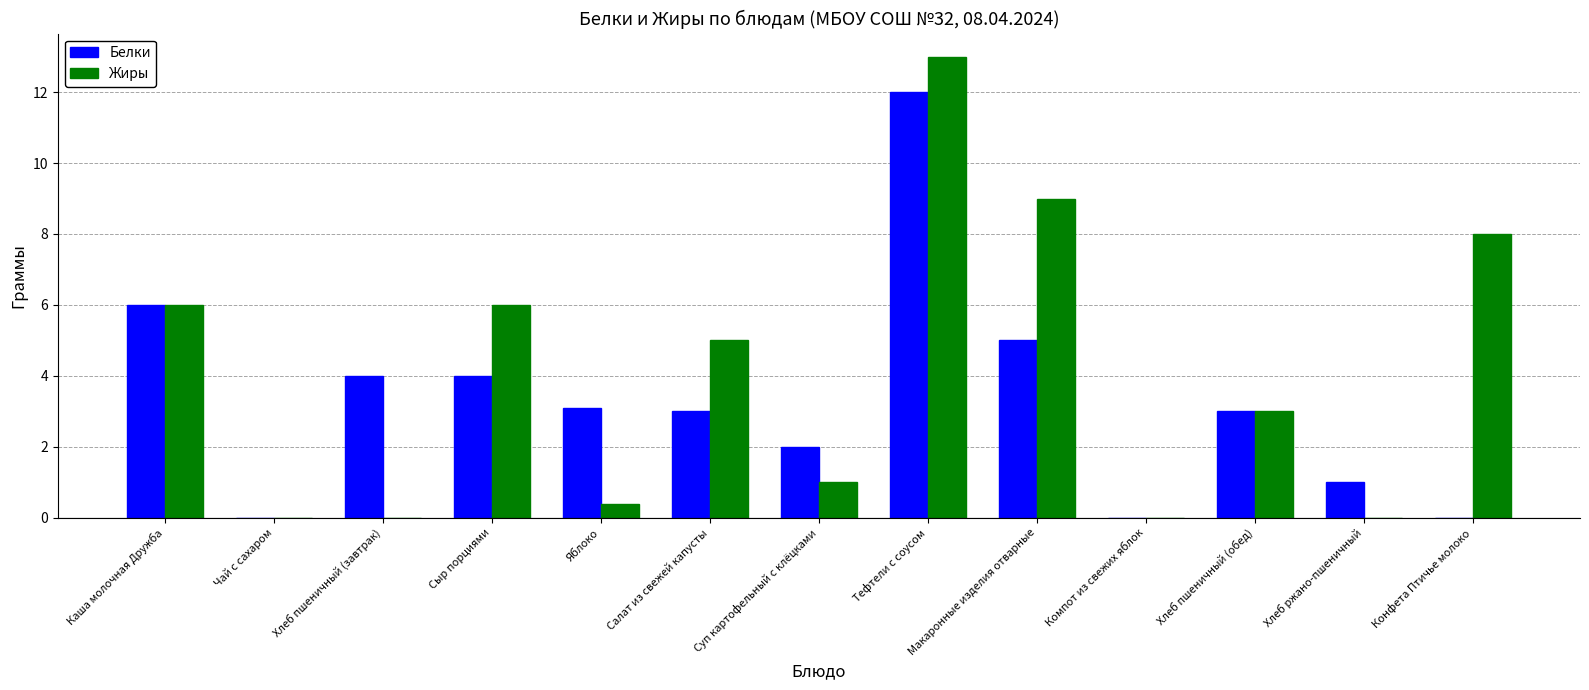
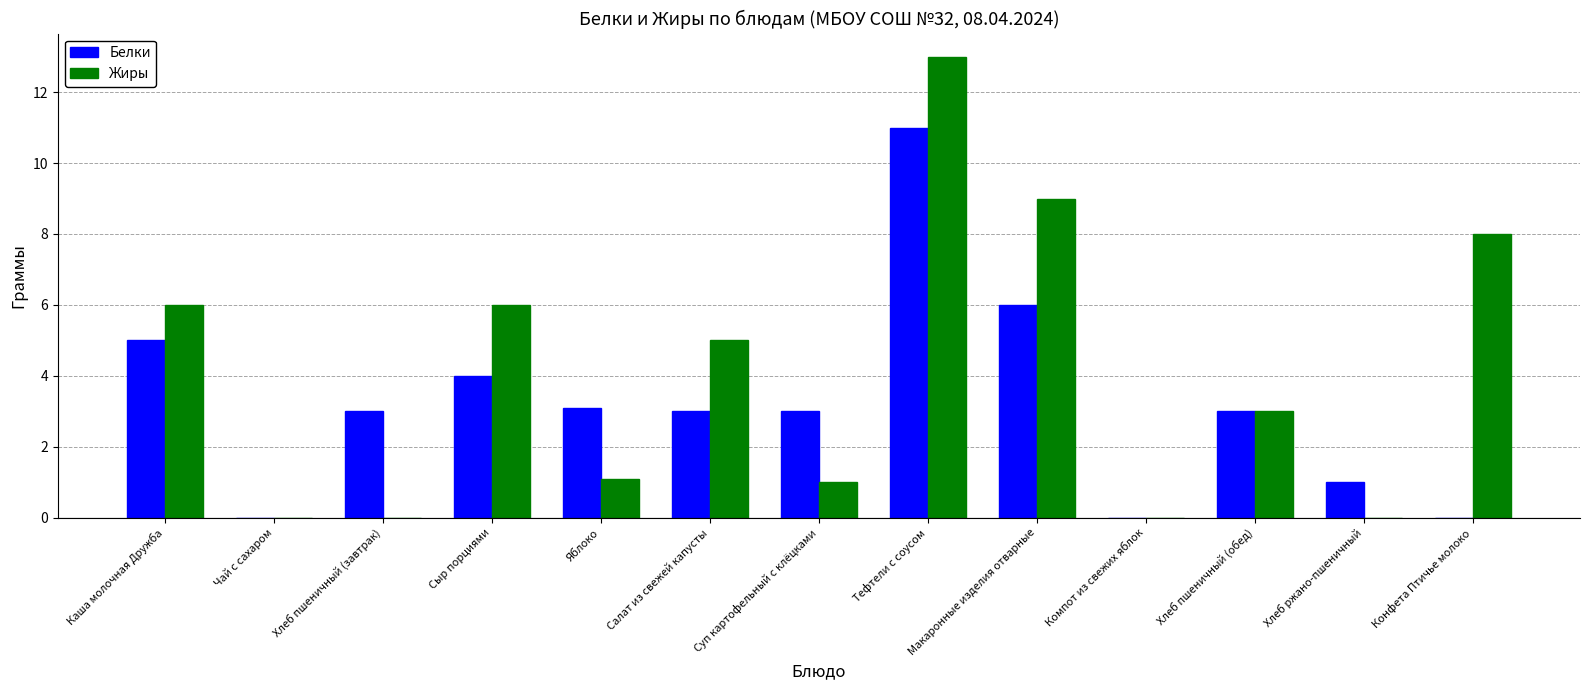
  {
    "Белки": {
-     "Каша молочная Дружба": 6,
+     "Каша молочная Дружба": 5,
      "Чай с сахаром": 0,
-     "Хлеб пшеничный (завтрак)": 4,
+     "Хлеб пшеничный (завтрак)": 3,
      "Сыр порциями": 4,
      "Яблоко": 3.1,
      "Салат из свежей капусты": 3,
-     "Суп картофельный с клёцками": 2,
-     "Тефтели с соусом": 12,
-     "Макаронные изделия отварные": 5,
+     "Суп картофельный с клёцками": 3,
+     "Тефтели с соусом": 11,
+     "Макаронные изделия отварные": 6,
      "Компот из свежих яблок": 0,
      "Хлеб пшеничный (обед)": 3,
      "Хлеб ржано-пшеничный": 1,
      "Конфета Птичье молоко": 0
    },
    "Жиры": {
      "Каша молочная Дружба": 6.0,
      "Чай с сахаром": 0.0,
      "Хлеб пшеничный (завтрак)": 0.0,
      "Сыр порциями": 6.0,
-     "Яблоко": 0.4,
+     "Яблоко": 1.1,
      "Салат из свежей капусты": 5.0,
      "Суп картофельный с клёцками": 1.0,
      "Тефтели с соусом": 13.0,
      "Макаронные изделия отварные": 9.0,
      "Компот из свежих яблок": 0.0,
      "Хлеб пшеничный (обед)": 3.0,
      "Хлеб ржано-пшеничный": 0.0,
      "Конфета Птичье молоко": 8.0
    }
  }
